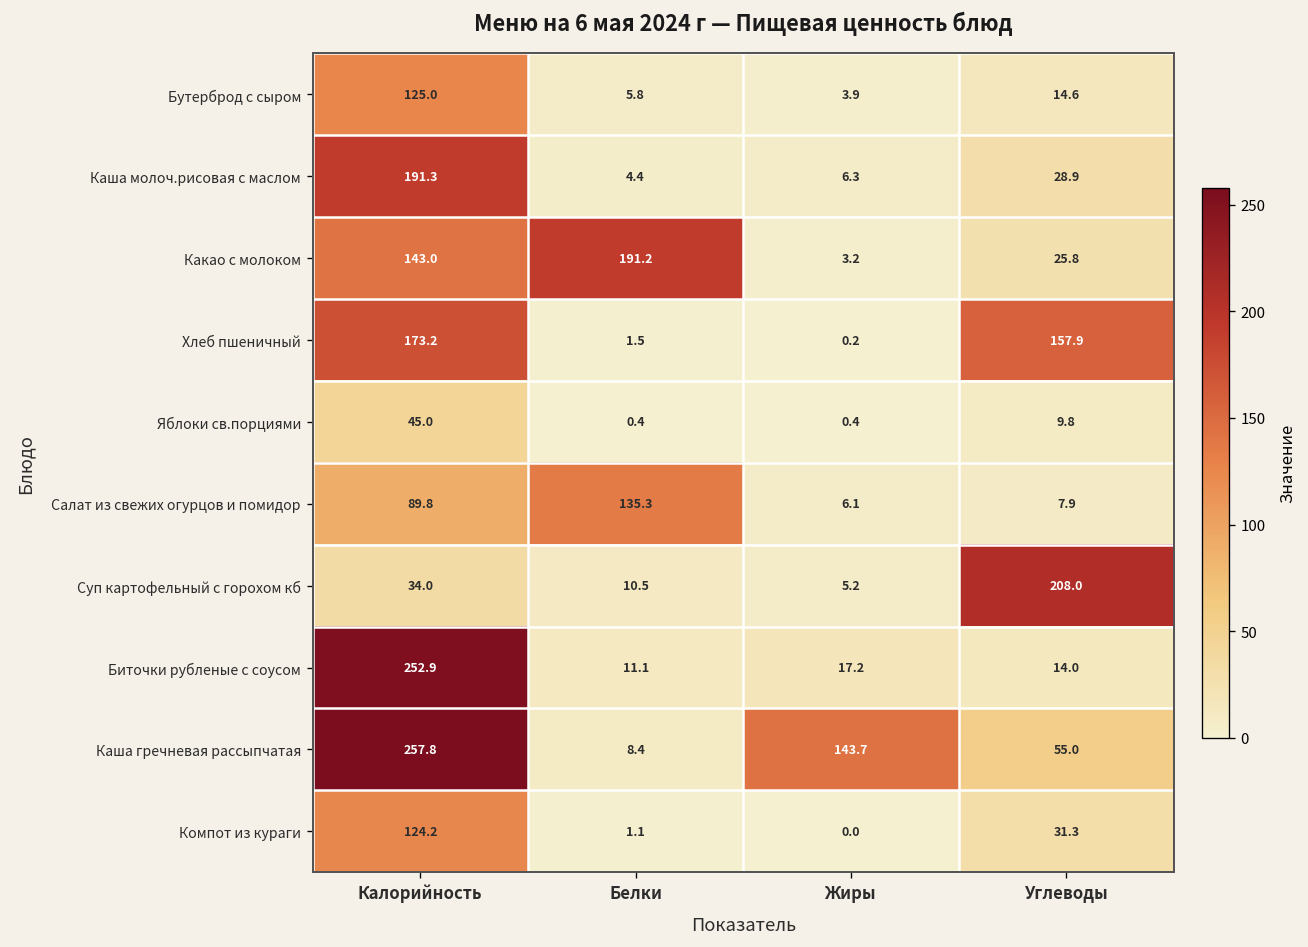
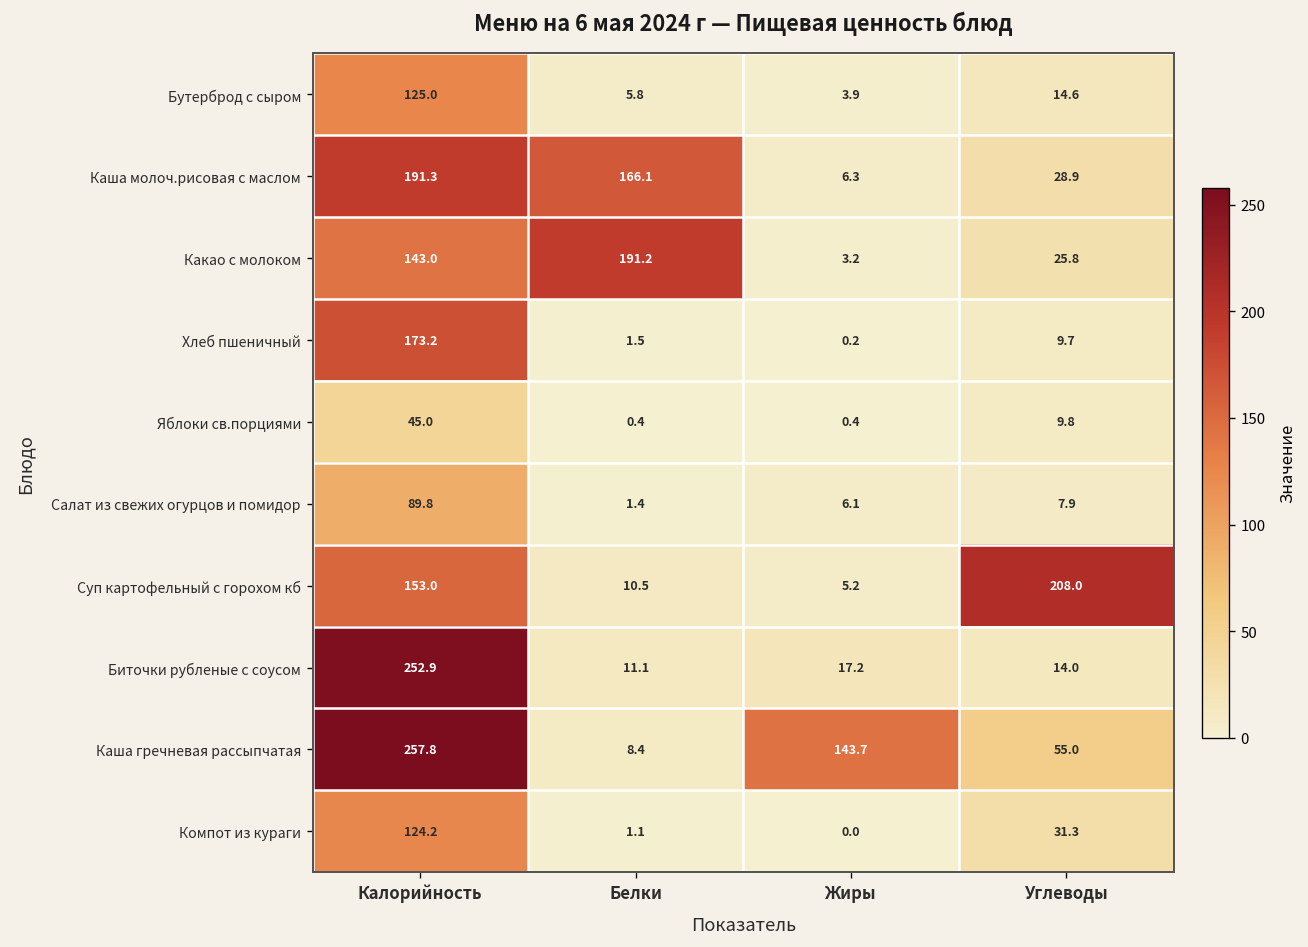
  {
    "Бутерброд с сыром": {
      "Калорийность": 125.0,
      "Белки": 5.8,
      "Жиры": 3.9,
      "Углеводы": 14.6
    },
    "Каша молоч.рисовая с маслом": {
      "Калорийность": 191.3,
-     "Белки": 4.4,
+     "Белки": 166.1,
      "Жиры": 6.3,
      "Углеводы": 28.9
    },
    "Какао с молоком": {
      "Калорийность": 143.0,
      "Белки": 191.2,
      "Жиры": 3.2,
      "Углеводы": 25.8
    },
    "Хлеб пшеничный": {
      "Калорийность": 173.2,
      "Белки": 1.5,
      "Жиры": 0.2,
-     "Углеводы": 157.9
+     "Углеводы": 9.7
    },
    "Яблоки св.порциями": {
      "Калорийность": 45.0,
      "Белки": 0.4,
      "Жиры": 0.4,
      "Углеводы": 9.8
    },
    "Салат из свежих огурцов и помидор": {
      "Калорийность": 89.8,
-     "Белки": 135.3,
+     "Белки": 1.4,
      "Жиры": 6.1,
      "Углеводы": 7.9
    },
    "Суп картофельный с горохом кб": {
-     "Калорийность": 34.0,
+     "Калорийность": 153.0,
      "Белки": 10.5,
      "Жиры": 5.2,
      "Углеводы": 208.0
    },
    "Биточки рубленые с соусом": {
      "Калорийность": 252.9,
      "Белки": 11.1,
      "Жиры": 17.2,
      "Углеводы": 14.0
    },
    "Каша гречневая рассыпчатая": {
      "Калорийность": 257.8,
      "Белки": 8.4,
      "Жиры": 143.7,
      "Углеводы": 55.0
    },
    "Компот из кураги": {
      "Калорийность": 124.2,
      "Белки": 1.1,
      "Жиры": 0.0,
      "Углеводы": 31.3
    }
  }
